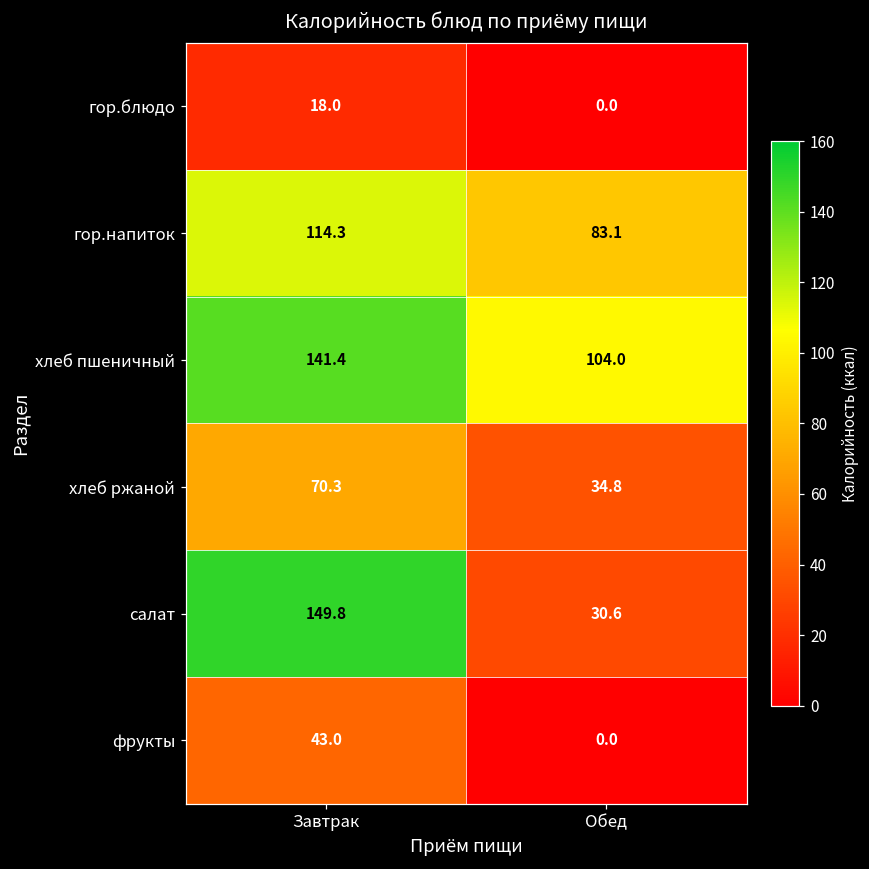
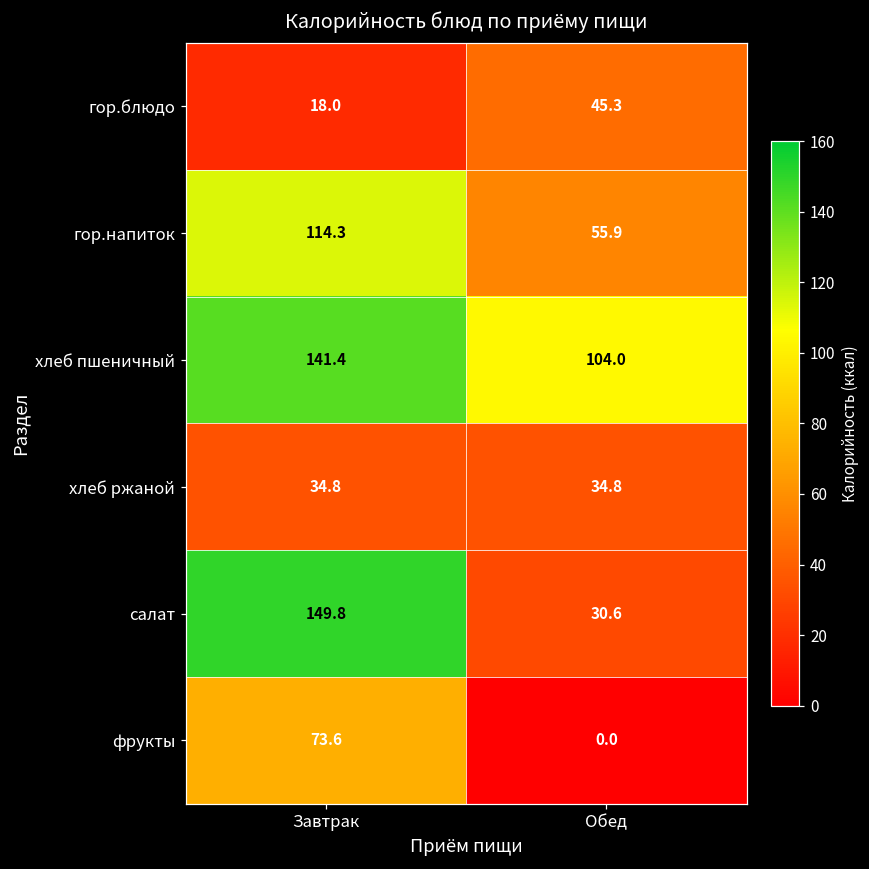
  {
    "гор.блюдо": {
      "Завтрак": 18.0,
-     "Обед": 0.0
+     "Обед": 45.3
    },
    "гор.напиток": {
      "Завтрак": 114.3,
-     "Обед": 83.1
+     "Обед": 55.9
    },
    "хлеб пшеничный": {
      "Завтрак": 141.4,
      "Обед": 104.0
    },
    "хлеб ржаной": {
-     "Завтрак": 70.3,
+     "Завтрак": 34.8,
      "Обед": 34.8
    },
    "салат": {
      "Завтрак": 149.8,
      "Обед": 30.6
    },
    "фрукты": {
-     "Завтрак": 43.0,
+     "Завтрак": 73.6,
      "Обед": 0.0
    }
  }
